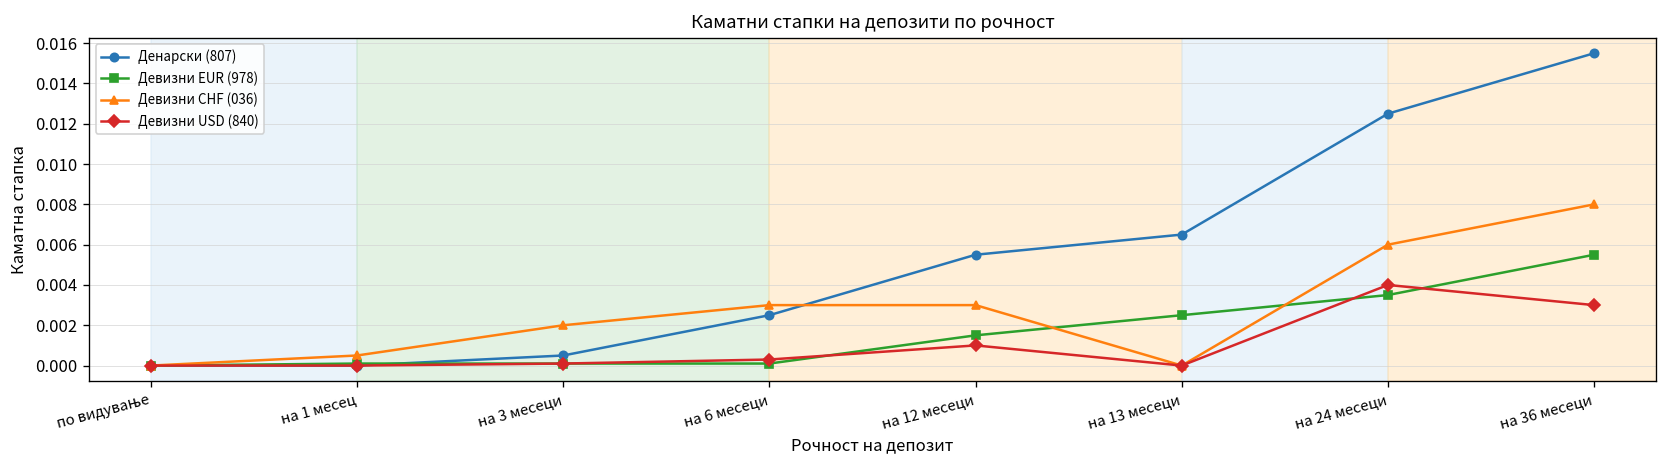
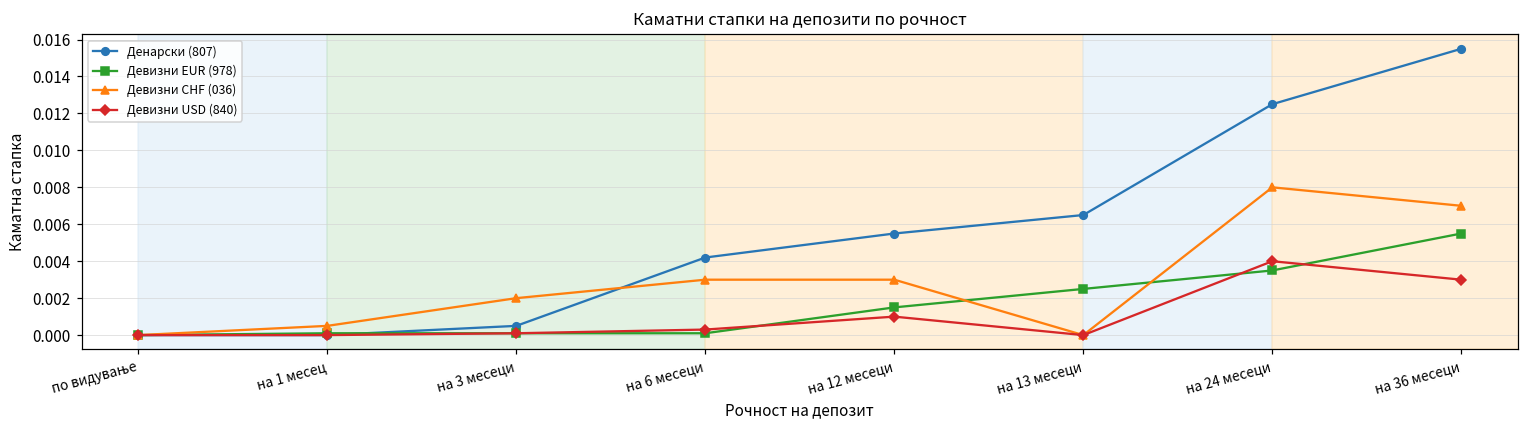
  {
    "Денарски (807)": {
      "на 3 месеци": 0.0005,
-     "на 6 месеци": 0.0025,
+     "на 6 месеци": 0.0042,
      "на 12 месеци": 0.0055,
      "на 13 месеци": 0.0065,
      "на 24 месеци": 0.0125,
      "на 36 месеци": 0.0155
    },
    "Девизни EUR (978)": {
      "на 6 месеци": 0.0001,
      "на 12 месеци": 0.0015,
      "на 13 месеци": 0.0025,
      "на 24 месеци": 0.0035,
      "на 36 месеци": 0.0055
    },
    "Девизни CHF (036)": {
      "на 1 месец": 0.0005,
      "на 3 месеци": 0.002,
      "на 6 месеци": 0.003,
      "на 12 месеци": 0.003,
-     "на 24 месеци": 0.006,
-     "на 36 месеци": 0.008
+     "на 24 месеци": 0.008,
+     "на 36 месеци": 0.007
    },
    "Девизни USD (840)": {
      "на 6 месеци": 0.0003,
      "на 12 месеци": 0.0010,
      "на 24 месеци": 0.0040,
      "на 36 месеци": 0.0030
    }
  }
